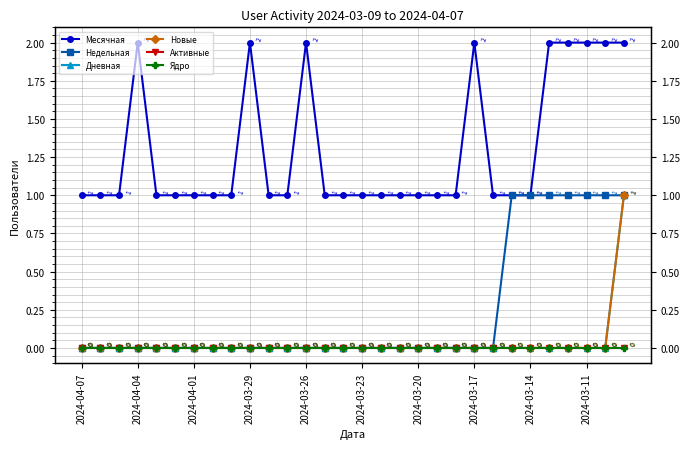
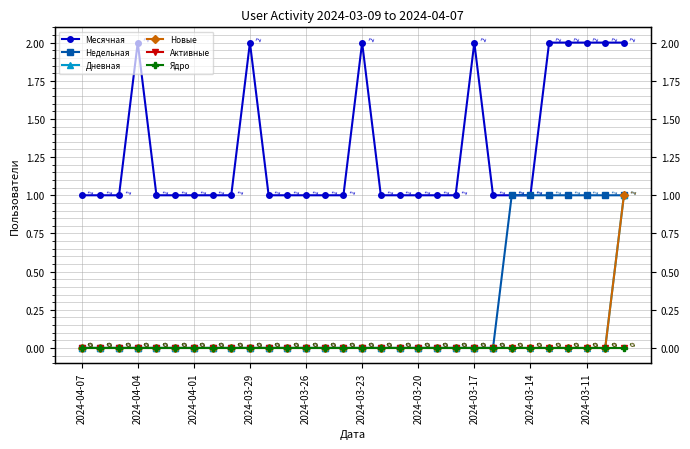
  {
    "Месячная": {
      "2024-04-01": 1,
      "2024-03-29": 2,
-     "2024-03-26": 2,
-     "2024-03-23": 1,
+     "2024-03-26": 1,
+     "2024-03-23": 2,
      "2024-03-20": 1,
      "2024-03-17": 2,
      "2024-03-11": 2
    },
    "Недельная": {
      "2024-03-11": 1
    }
  }
